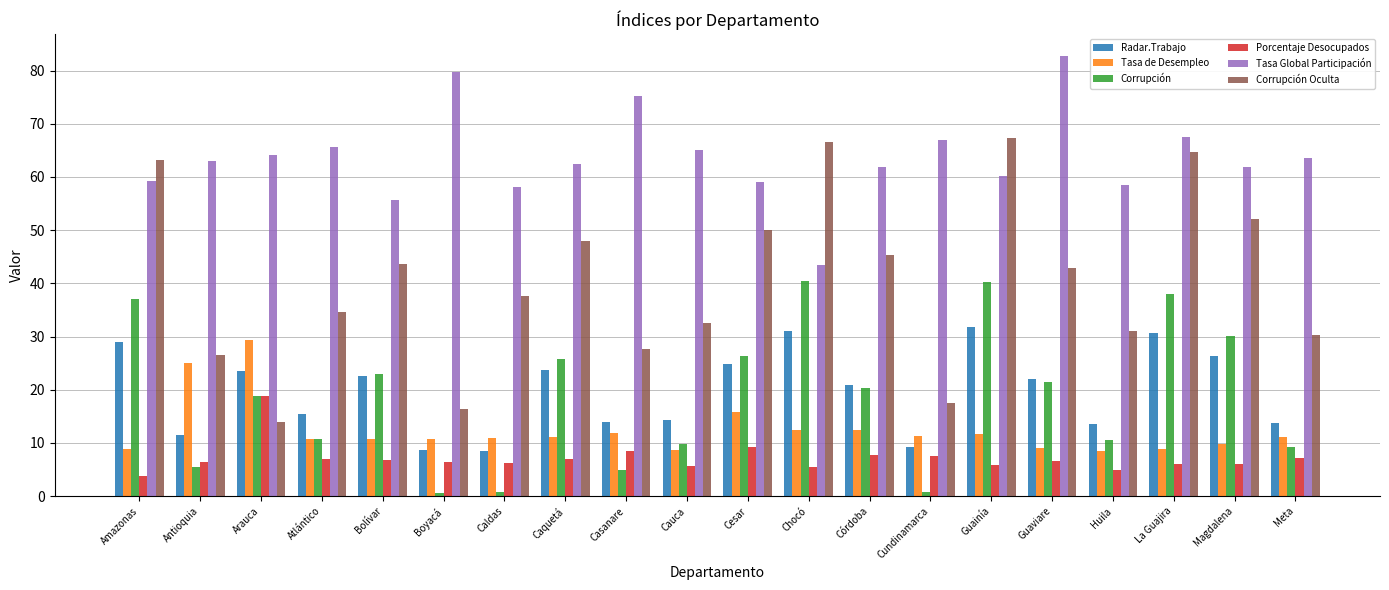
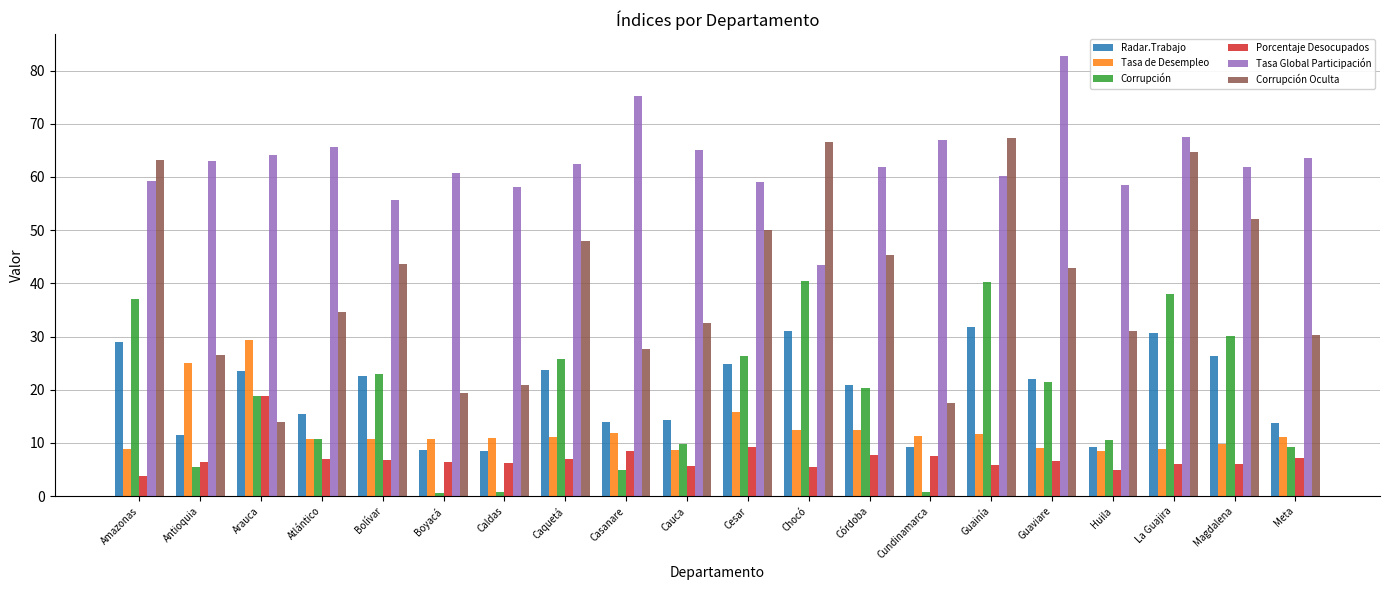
  {
    "Radar.Trabajo": {
      "Amazonas": 29,
      "Antioquia": 11,
      "Arauca": 24,
      "Atlántico": 15,
      "Bolívar": 23,
      "Boyacá": 9,
      "Caldas": 8,
      "Caquetá": 24,
      "Casanare": 14,
      "Cauca": 14,
      "Cesar": 25,
      "Chocó": 31,
      "Córdoba": 21,
      "Cundinamarca": 9,
      "Guainía": 32,
      "Guaviare": 22,
-     "Huila": 14,
+     "Huila": 9,
      "La Guajira": 31,
      "Magdalena": 26,
      "Meta": 14
    },
    "Tasa de Desempleo": {
      "Amazonas": 9,
      "Antioquia": 25,
      "Arauca": 29,
      "Atlántico": 11,
      "Bolívar": 11,
      "Boyacá": 11,
      "Caldas": 11,
      "Caquetá": 11,
      "Casanare": 12,
      "Cauca": 9,
      "Cesar": 16,
      "Chocó": 13,
      "Córdoba": 13,
      "Cundinamarca": 11,
      "Guainía": 12,
      "Guaviare": 9,
      "Huila": 8,
      "La Guajira": 9,
      "Magdalena": 10,
      "Meta": 11
    },
    "Corrupción": {
      "Amazonas": 37,
      "Antioquia": 6,
      "Arauca": 19,
      "Atlántico": 11,
      "Bolívar": 23,
      "Boyacá": 1,
      "Caldas": 1,
      "Caquetá": 26,
      "Casanare": 5,
      "Cauca": 10,
      "Cesar": 26,
      "Chocó": 40,
      "Córdoba": 20,
      "Cundinamarca": 1,
      "Guainía": 40,
      "Guaviare": 22,
      "Huila": 11,
      "La Guajira": 38,
      "Magdalena": 30,
      "Meta": 9
    },
    "Porcentaje Desocupados": {
      "Amazonas": 4,
      "Antioquia": 6,
      "Arauca": 19,
      "Atlántico": 7,
      "Bolívar": 7,
      "Boyacá": 6,
      "Caldas": 6,
      "Caquetá": 7,
      "Casanare": 9,
      "Cauca": 6,
      "Cesar": 9,
      "Chocó": 6,
      "Córdoba": 8,
      "Cundinamarca": 8,
      "Guainía": 6,
      "Guaviare": 7,
      "Huila": 5,
      "La Guajira": 6,
      "Magdalena": 6,
      "Meta": 7
    },
    "Tasa Global Participación": {
      "Amazonas": 59,
      "Antioquia": 63,
      "Arauca": 64,
      "Atlántico": 66,
      "Bolívar": 56,
-     "Boyacá": 80,
+     "Boyacá": 61,
      "Caldas": 58,
      "Caquetá": 63,
      "Casanare": 75,
      "Cauca": 65,
      "Cesar": 59,
      "Chocó": 44,
      "Córdoba": 62,
      "Cundinamarca": 67,
      "Guainía": 60,
      "Guaviare": 83,
      "Huila": 59,
      "La Guajira": 68,
      "Magdalena": 62,
      "Meta": 64
    },
    "Corrupción Oculta": {
      "Amazonas": 63,
      "Antioquia": 26,
      "Arauca": 14,
      "Atlántico": 35,
      "Bolívar": 44,
-     "Boyacá": 16,
-     "Caldas": 38,
+     "Boyacá": 19,
+     "Caldas": 21,
      "Caquetá": 48,
      "Casanare": 28,
      "Cauca": 33,
      "Cesar": 50,
      "Chocó": 67,
      "Córdoba": 45,
      "Cundinamarca": 18,
      "Guainía": 67,
      "Guaviare": 43,
      "Huila": 31,
      "La Guajira": 65,
      "Magdalena": 52,
      "Meta": 30
    }
  }
